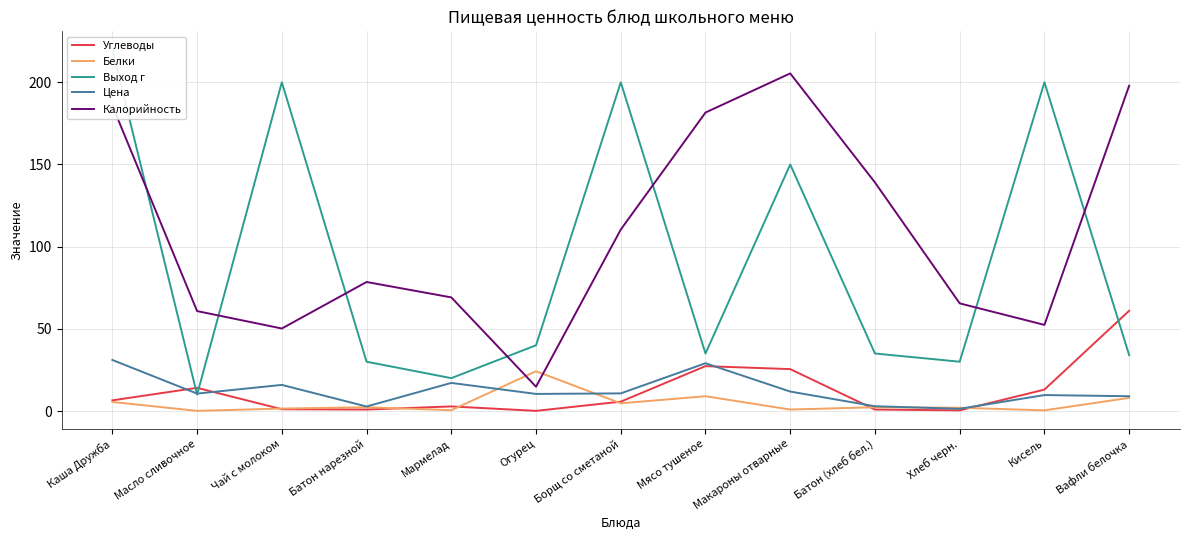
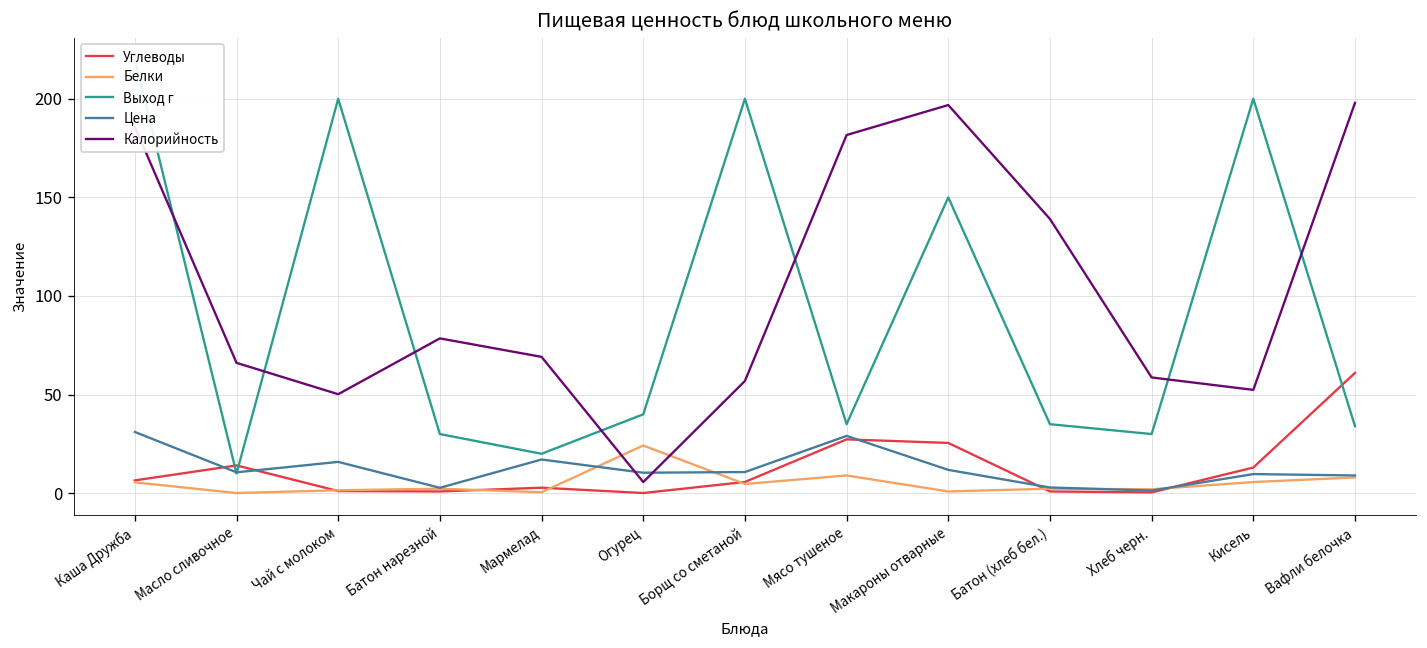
  {
    "Углеводы": {
      "Масло сливочное": 14,
      "Мармелад": 3,
      "Огурец": 0,
      "Мясо тушеное": 27,
      "Макароны отварные": 26,
      "Кисель": 13,
      "Вафли белочка": 61
    },
    "Белки": {
      "Масло сливочное": 0,
      "Мармелад": 1,
      "Огурец": 24,
      "Мясо тушеное": 9,
      "Макароны отварные": 1,
-     "Кисель": 0
+     "Кисель": 6
    },
    "Калорийность": {
-     "Масло сливочное": 61,
+     "Масло сливочное": 66,
      "Чай с молоком": 50,
      "Батон нарезной": 79,
      "Мармелад": 69,
-     "Огурец": 15,
-     "Борщ со сметаной": 110,
+     "Огурец": 6,
+     "Борщ со сметаной": 57,
      "Мясо тушеное": 182,
-     "Макароны отварные": 205,
+     "Макароны отварные": 197,
      "Батон (хлеб бел.)": 139,
-     "Хлеб черн.": 66,
+     "Хлеб черн.": 59,
      "Кисель": 52,
      "Вафли белочка": 198
    }
  }
